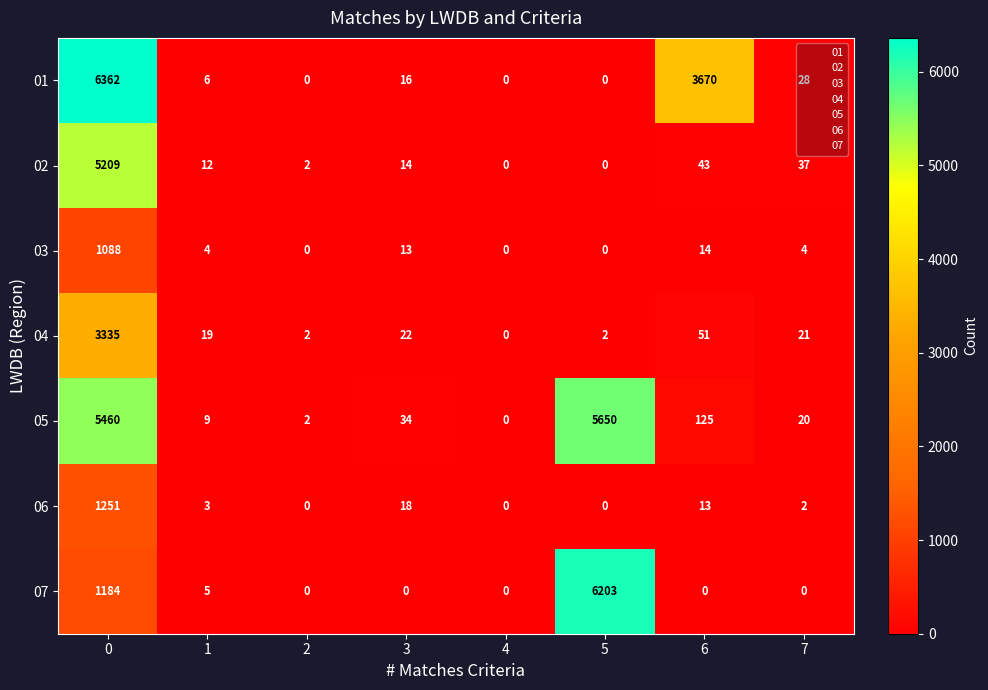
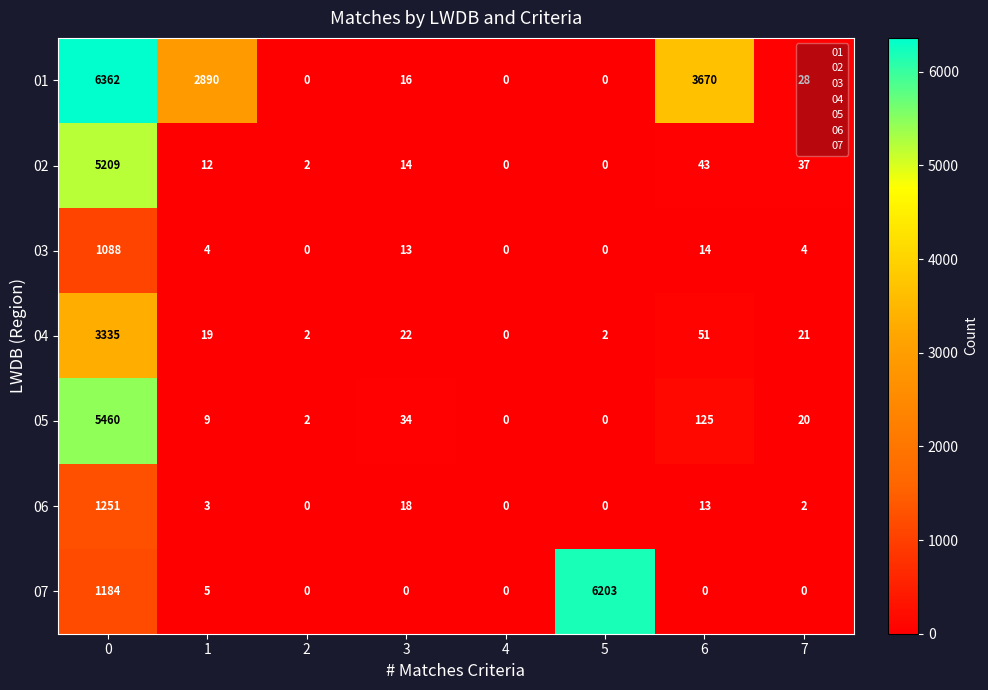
  {
    "01": {
-     "1": 6
+     "1": 2890
    },
    "05": {
-     "5": 5650
+     "5": 0
    }
  }
